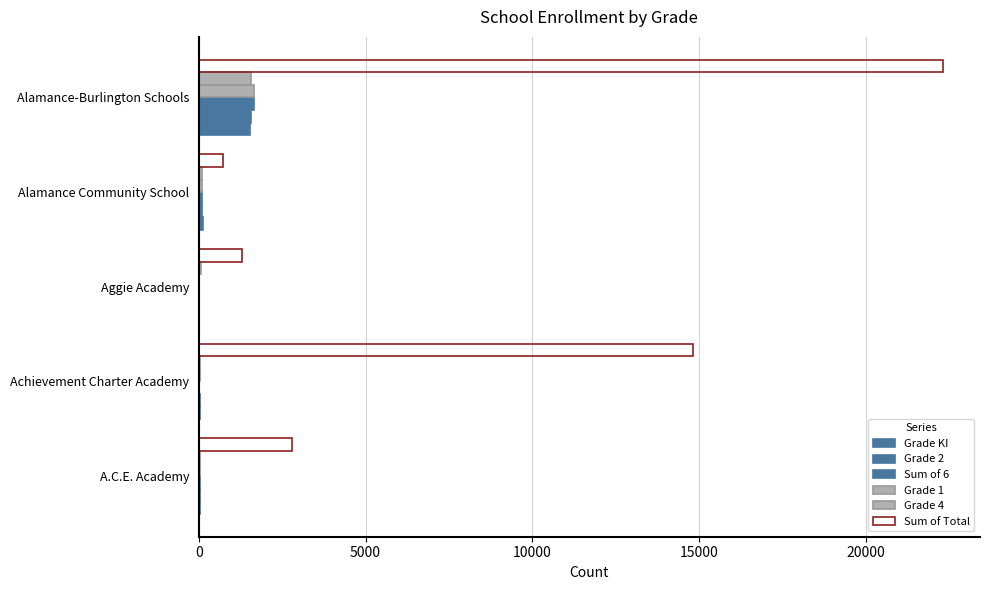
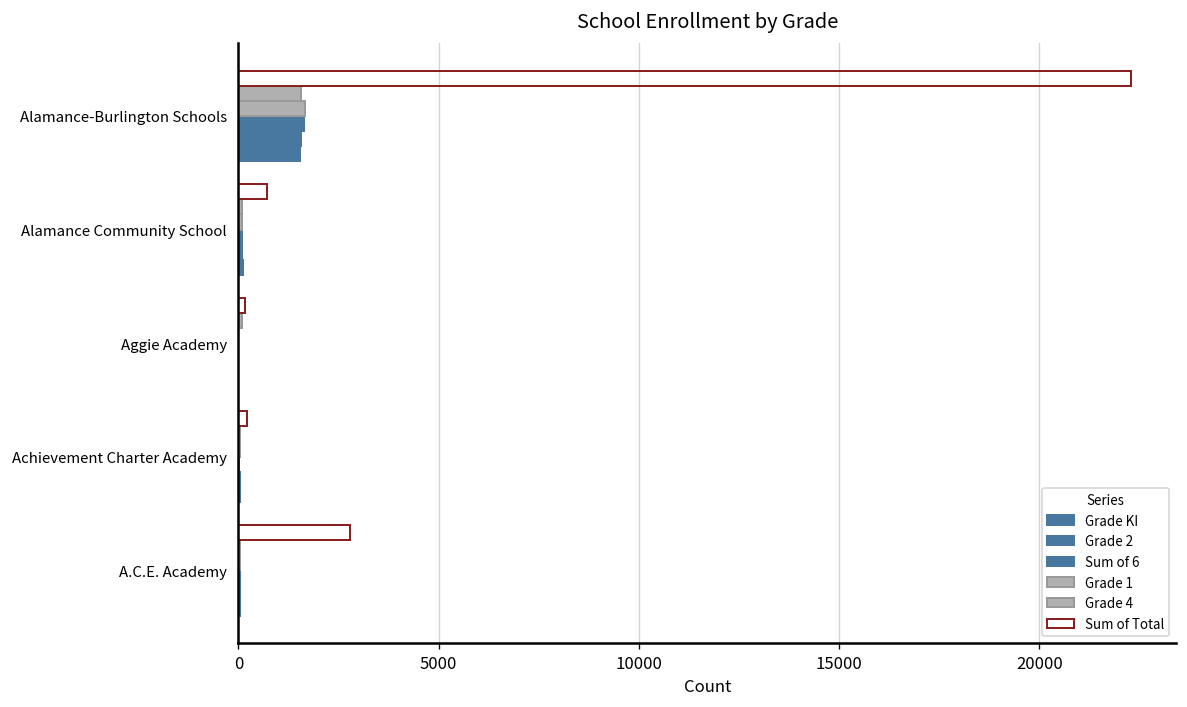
  {
    "Sum of Total": {
      "Alamance-Burlington Schools": 22300,
      "Alamance Community School": 700,
-     "Aggie Academy": 1300,
-     "Achievement Charter Academy": 14800,
+     "Aggie Academy": 200,
+     "Achievement Charter Academy": 200,
      "A.C.E. Academy": 2800
    }
  }
